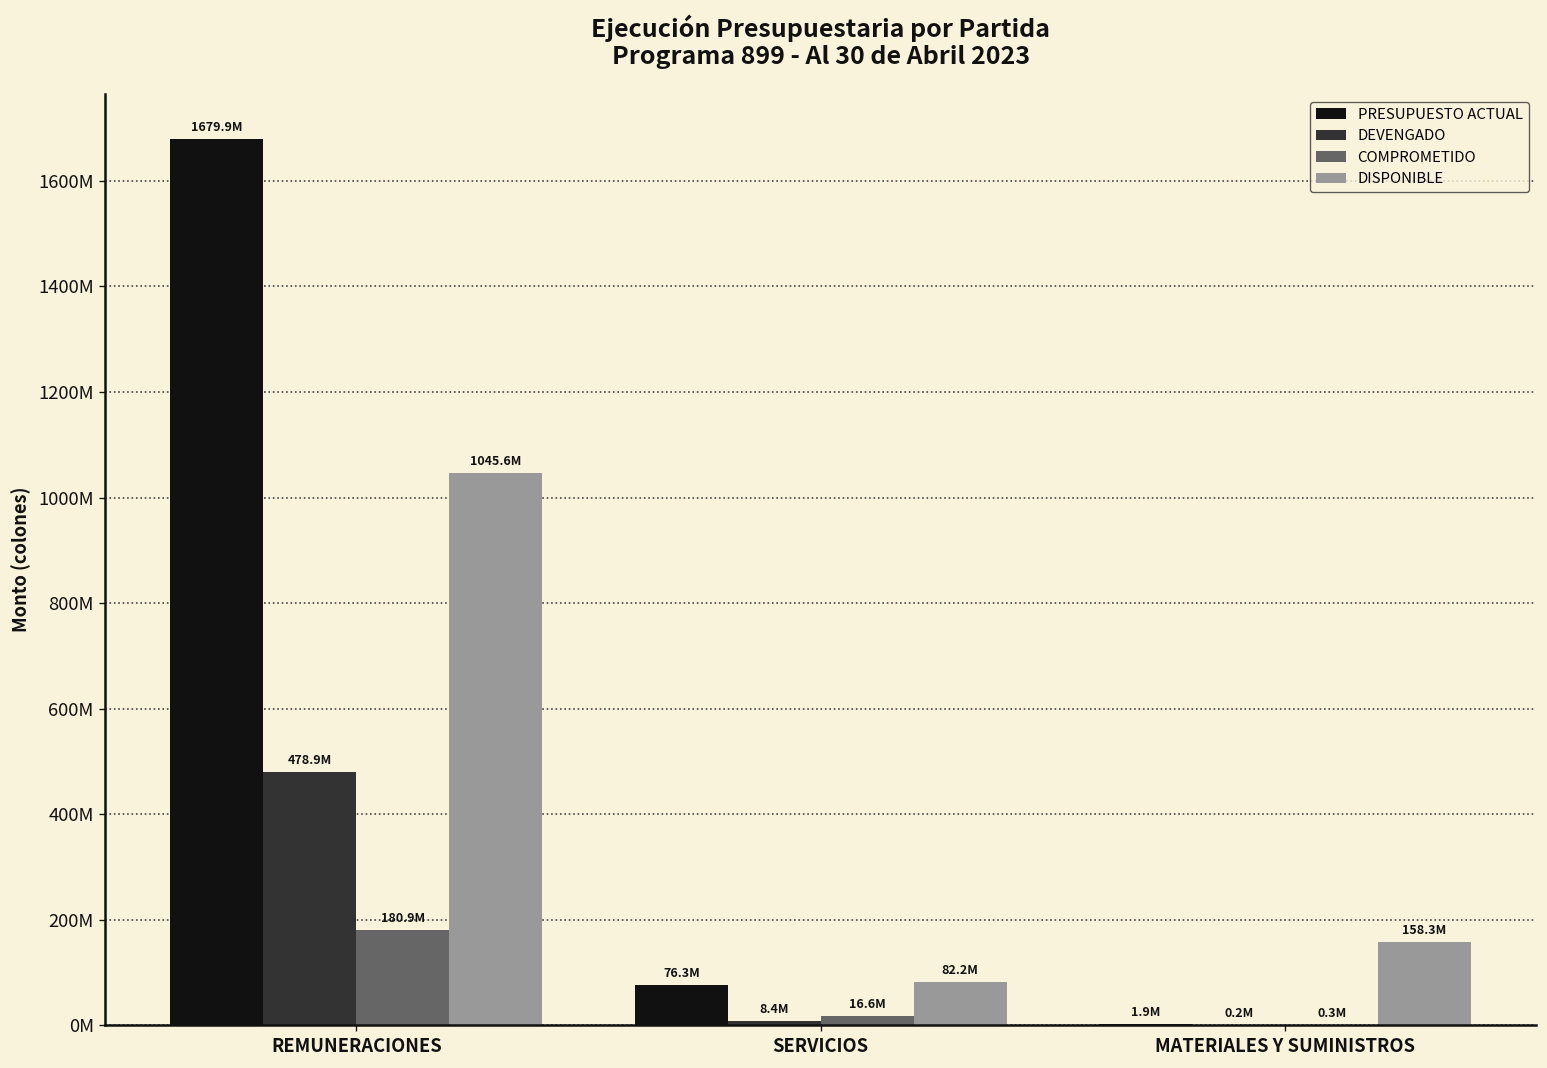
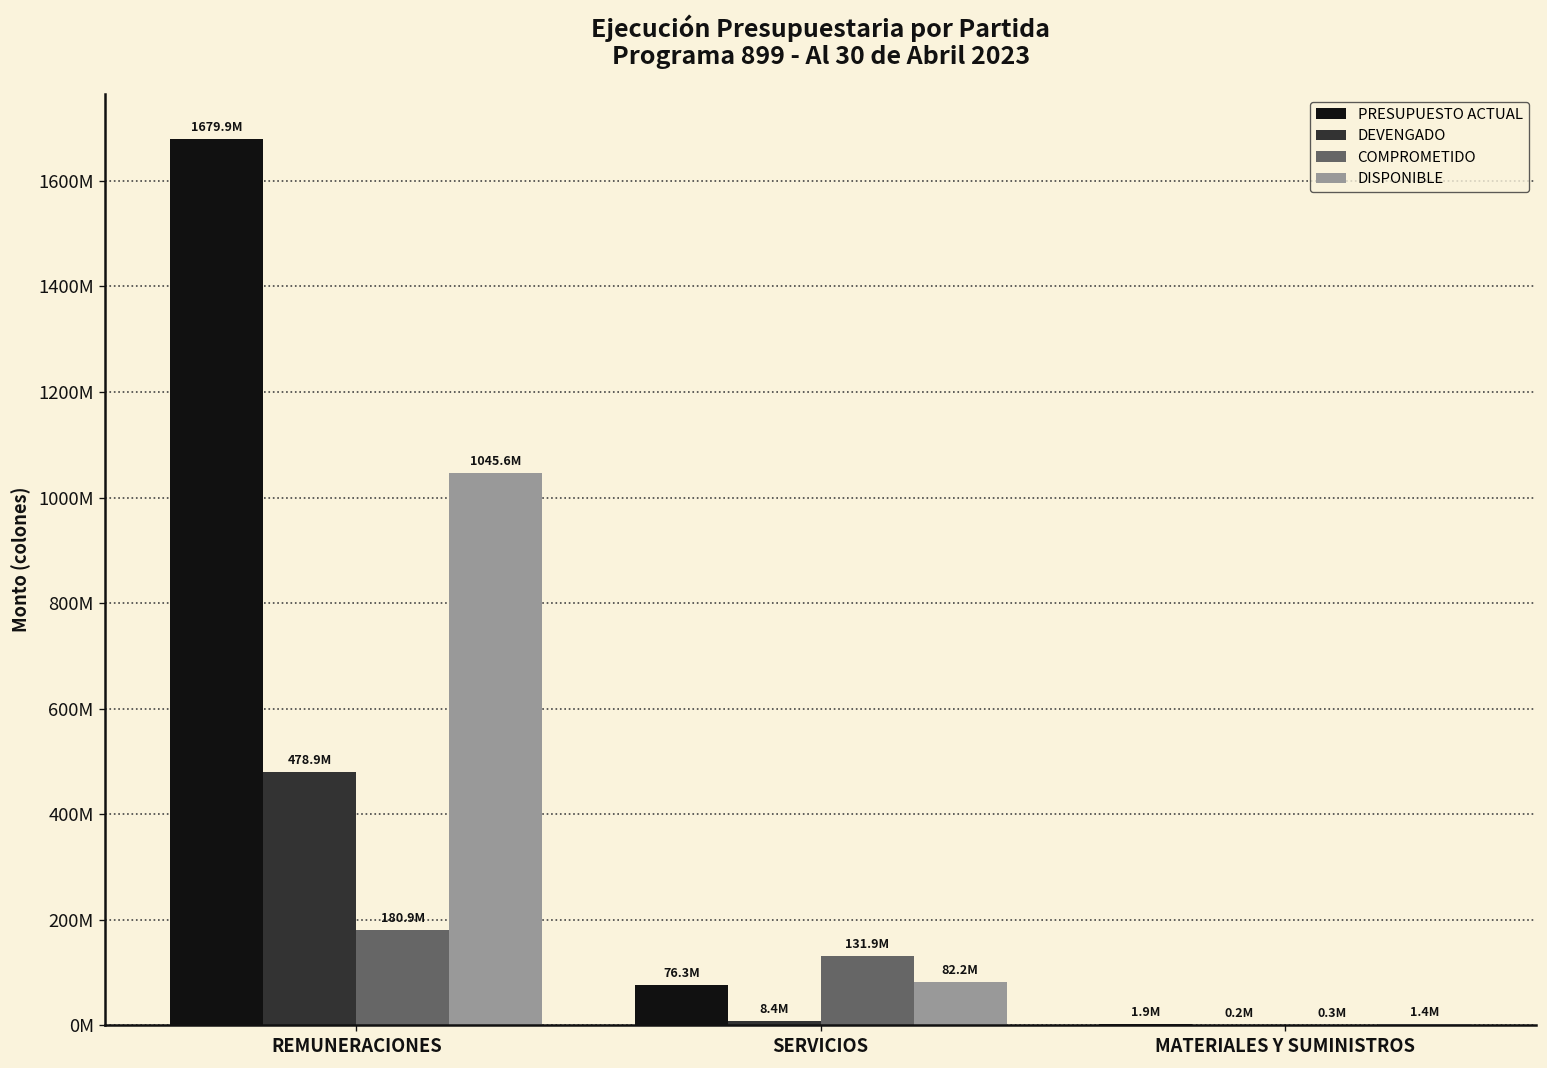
  {
    "COMPROMETIDO": {
      "REMUNERACIONES": "180.9M",
-     "SERVICIOS": "16.6M",
+     "SERVICIOS": "131.9M",
      "MATERIALES Y SUMINISTROS": "0.3M"
    },
    "DISPONIBLE": {
      "REMUNERACIONES": "1045.6M",
      "SERVICIOS": "82.2M",
-     "MATERIALES Y SUMINISTROS": "158.3M"
+     "MATERIALES Y SUMINISTROS": "1.4M"
    }
  }
